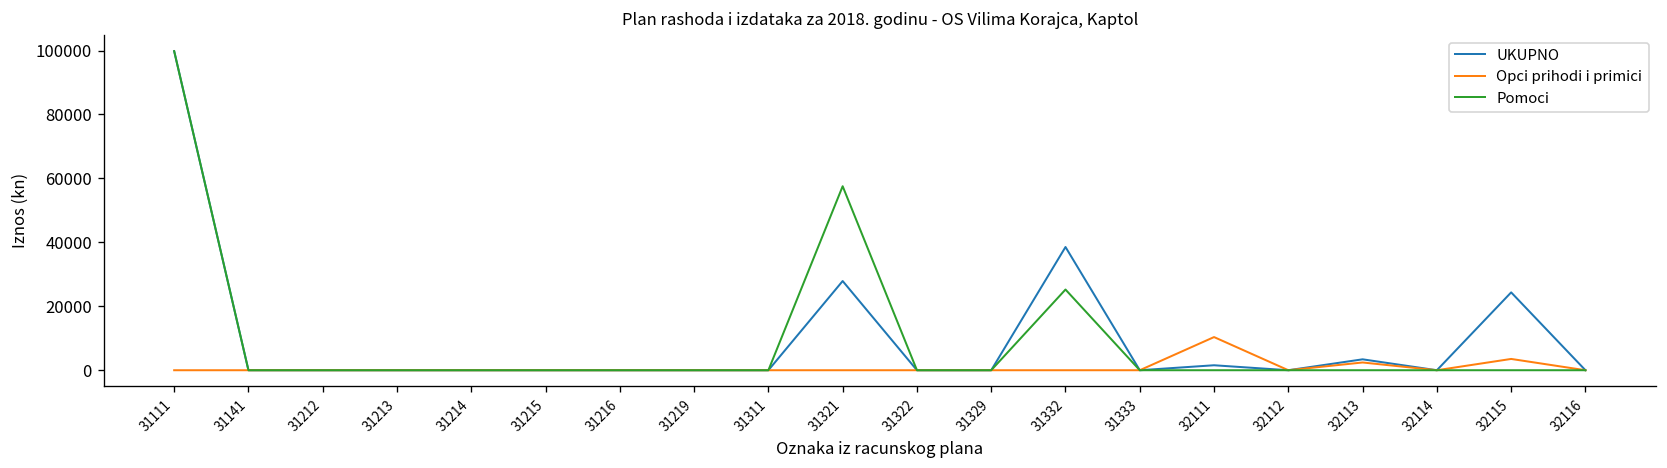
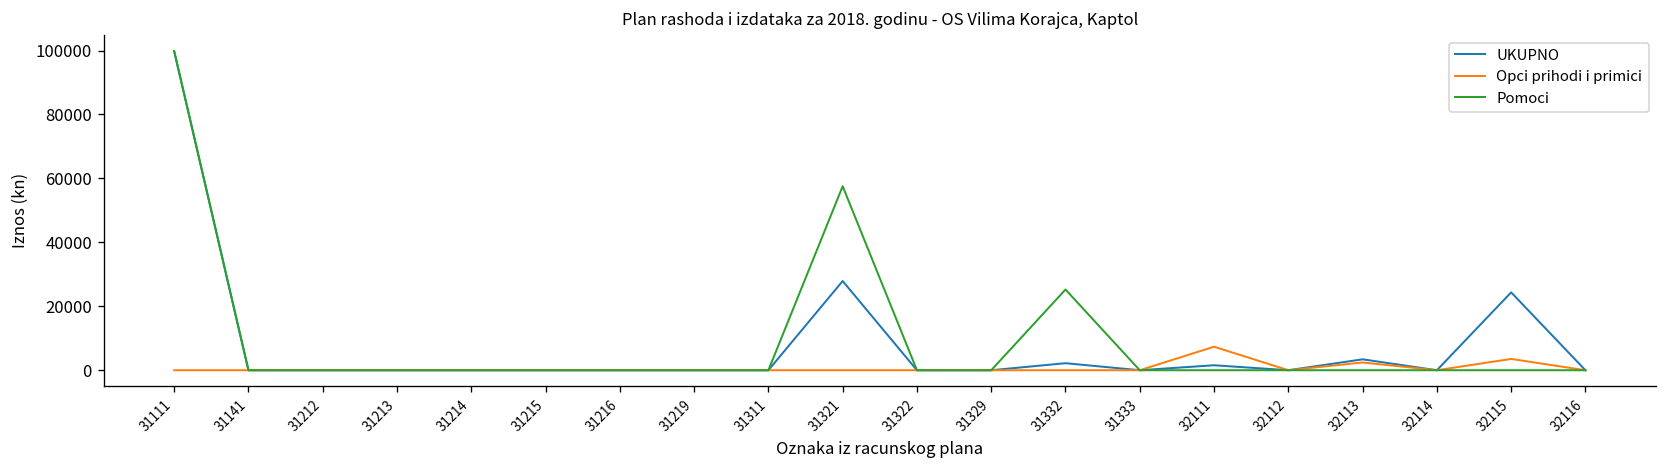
  {
    "UKUPNO": {
      "31321": 28000,
-     "31332": 39000,
+     "31332": 2000,
      "32111": 2000,
      "32113": 3000,
      "32115": 24000
    },
    "Opci prihodi i primici": {
      "31111": 0,
      "31321": 0,
      "31332": 0,
-     "32111": 10000,
+     "32111": 7000,
      "32113": 2000,
      "32115": 4000
    },
    "Pomoci": {
      "31321": 58000,
      "31332": 25000,
      "32111": 0,
      "32113": 0,
      "32115": 0
    }
  }
